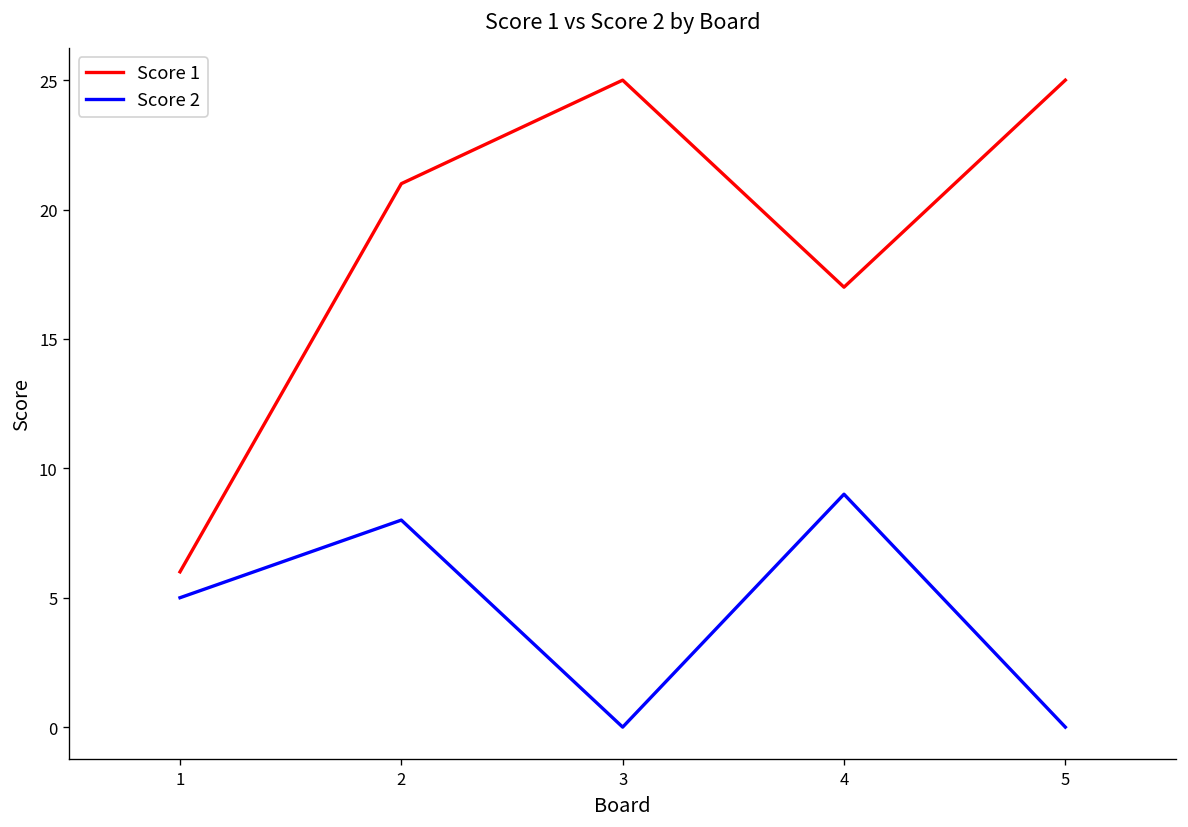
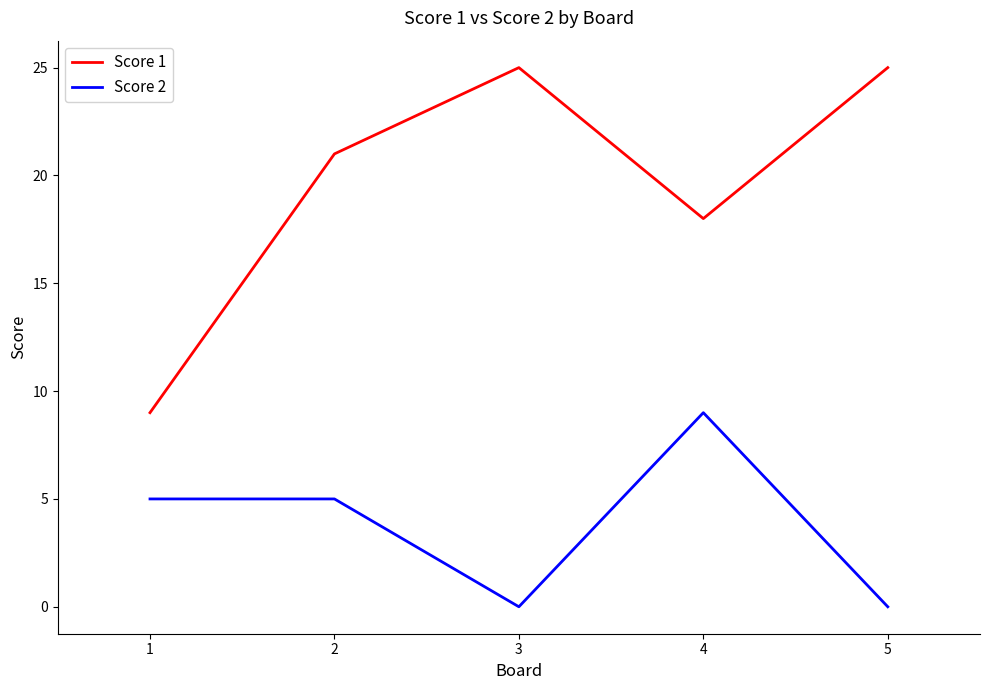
  {
    "Score 1": {
-     "1": 6,
+     "1": 9,
      "2": 21,
      "3": 25,
-     "4": 17,
+     "4": 18,
      "5": 25
    },
    "Score 2": {
      "1": 5,
-     "2": 8,
+     "2": 5,
      "3": 0,
      "4": 9,
      "5": 0
    }
  }
